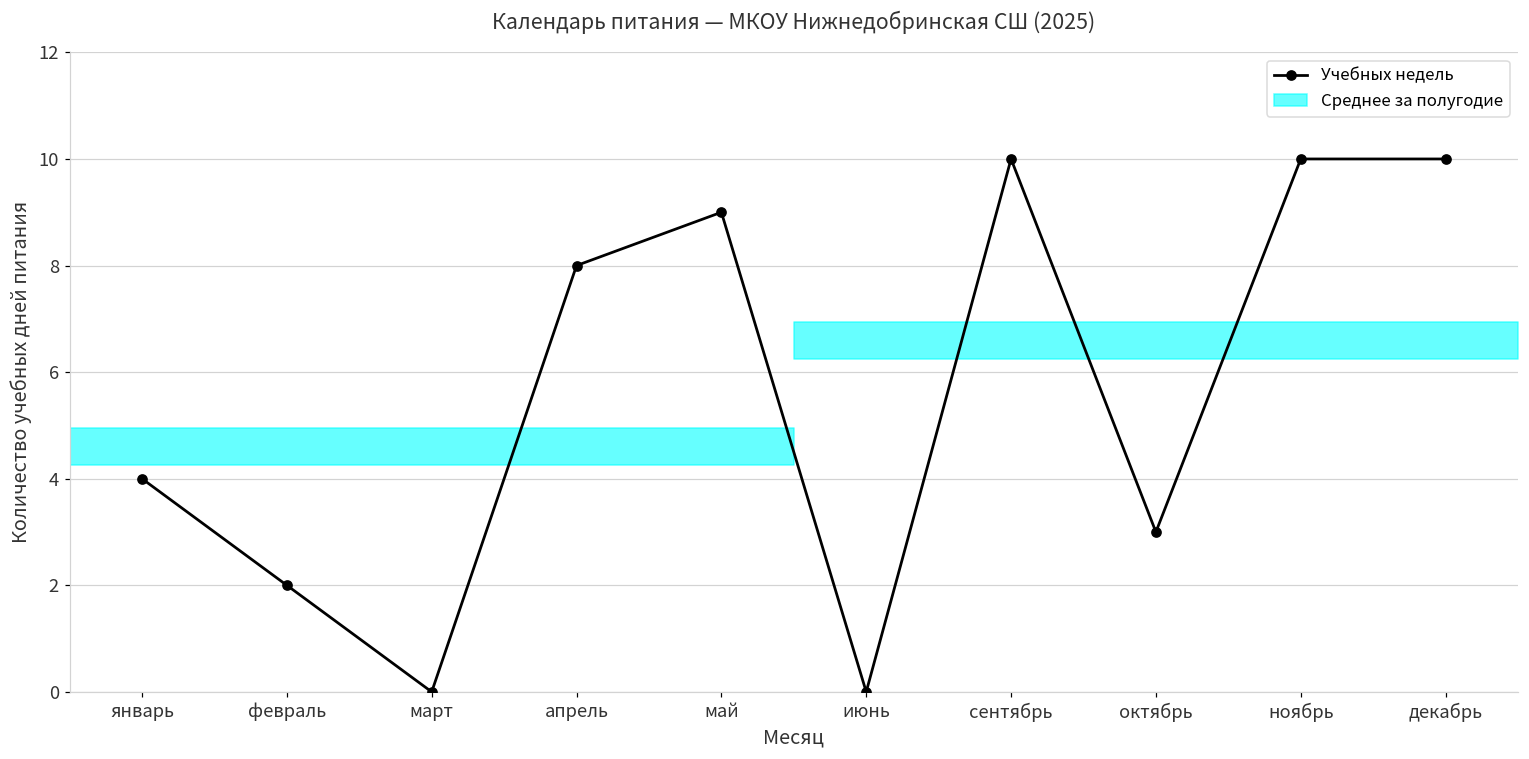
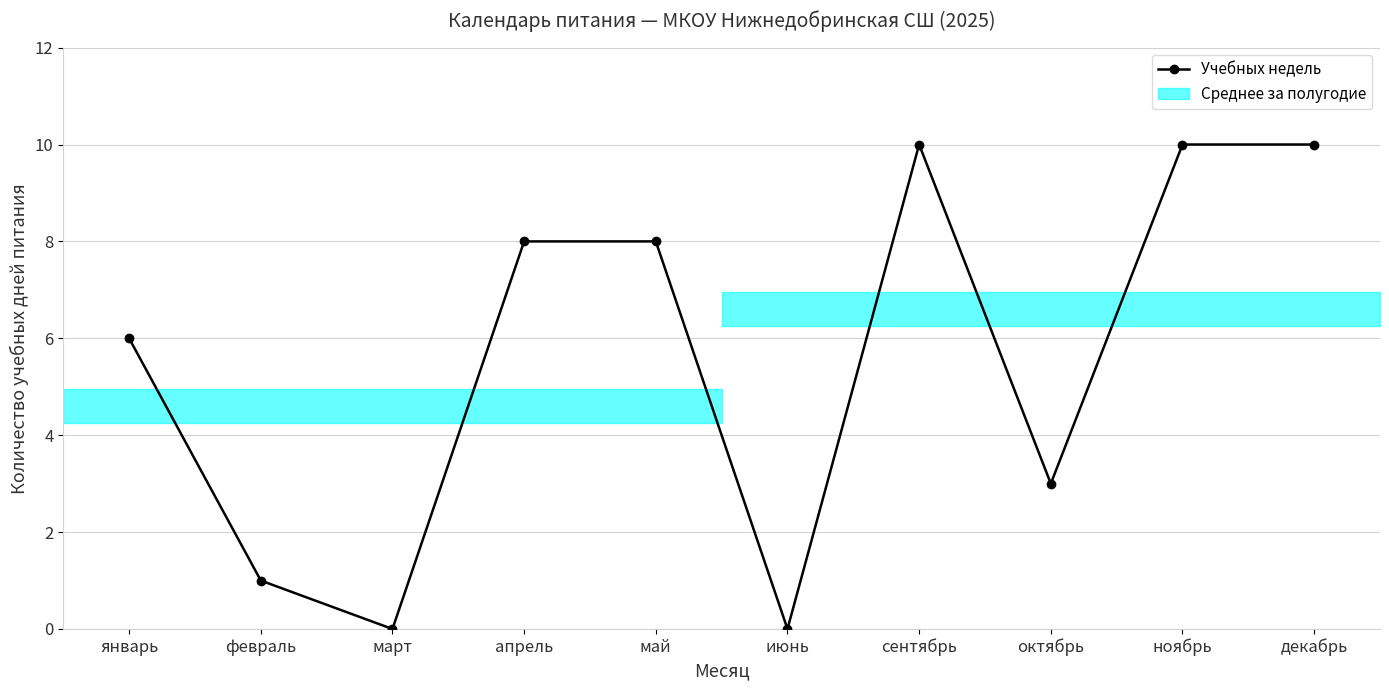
  {
    "Учебных недель": {
-     "январь": 4,
-     "февраль": 2,
+     "январь": 6,
+     "февраль": 1,
      "март": 0,
      "апрель": 8,
-     "май": 9,
+     "май": 8,
      "июнь": 0,
      "сентябрь": 10,
      "октябрь": 3,
      "ноябрь": 10,
      "декабрь": 10
    }
  }
